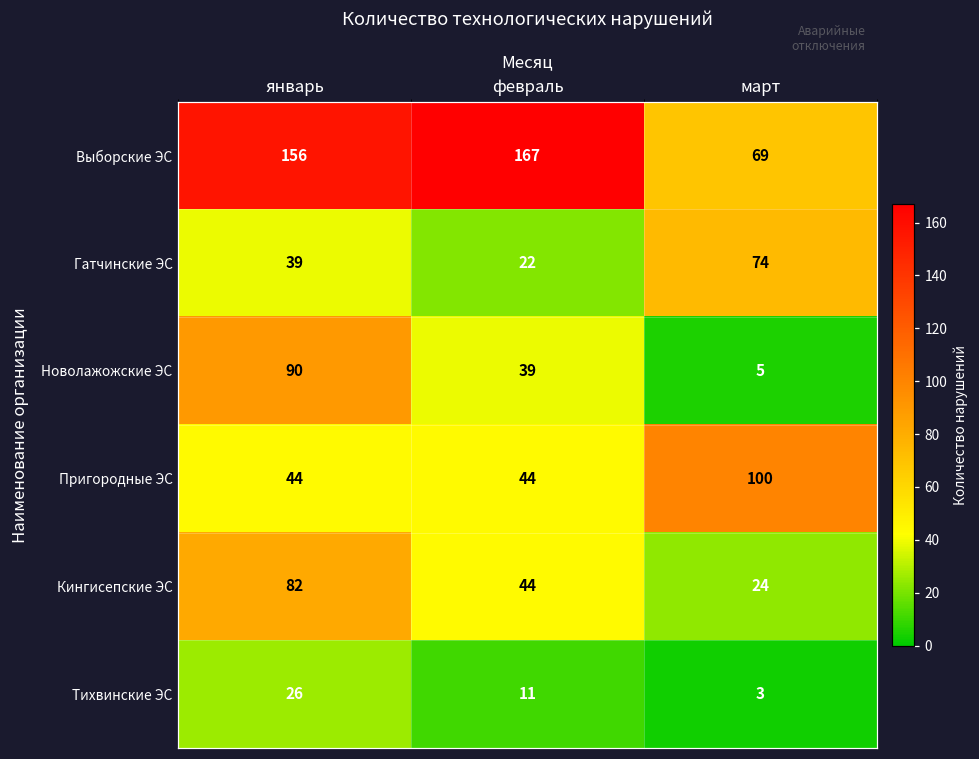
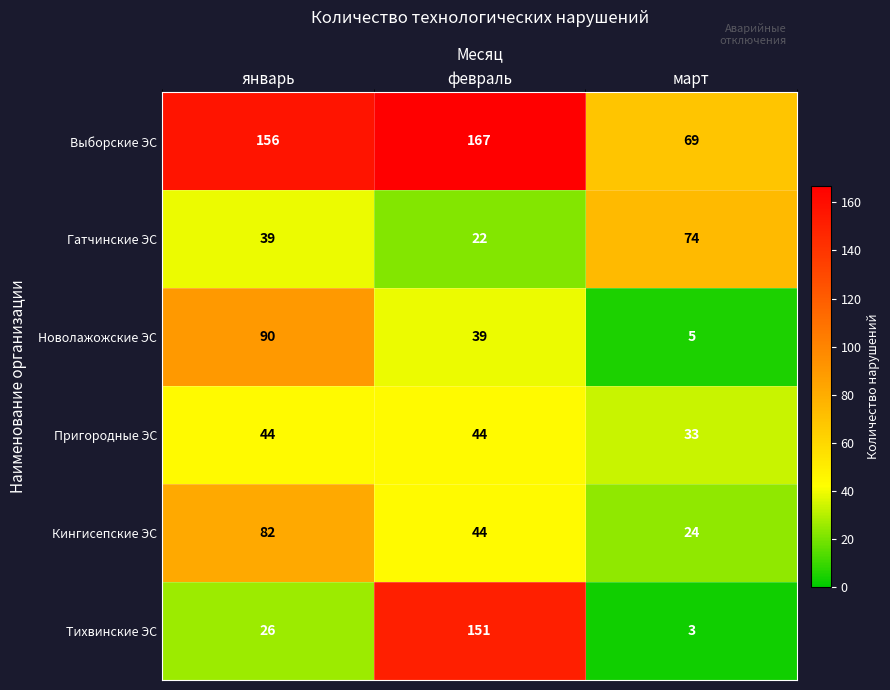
  {
    "Выборские ЭС": {
      "январь": 156,
      "февраль": 167,
      "март": 69
    },
    "Гатчинские ЭС": {
      "январь": 39,
      "февраль": 22,
      "март": 74
    },
    "Новолажожские ЭС": {
      "январь": 90,
      "февраль": 39,
      "март": 5
    },
    "Пригородные ЭС": {
      "январь": 44,
      "февраль": 44,
-     "март": 100
+     "март": 33
    },
    "Кингисепские ЭС": {
      "январь": 82,
      "февраль": 44,
      "март": 24
    },
    "Тихвинские ЭС": {
      "январь": 26,
-     "февраль": 11,
+     "февраль": 151,
      "март": 3
    }
  }
